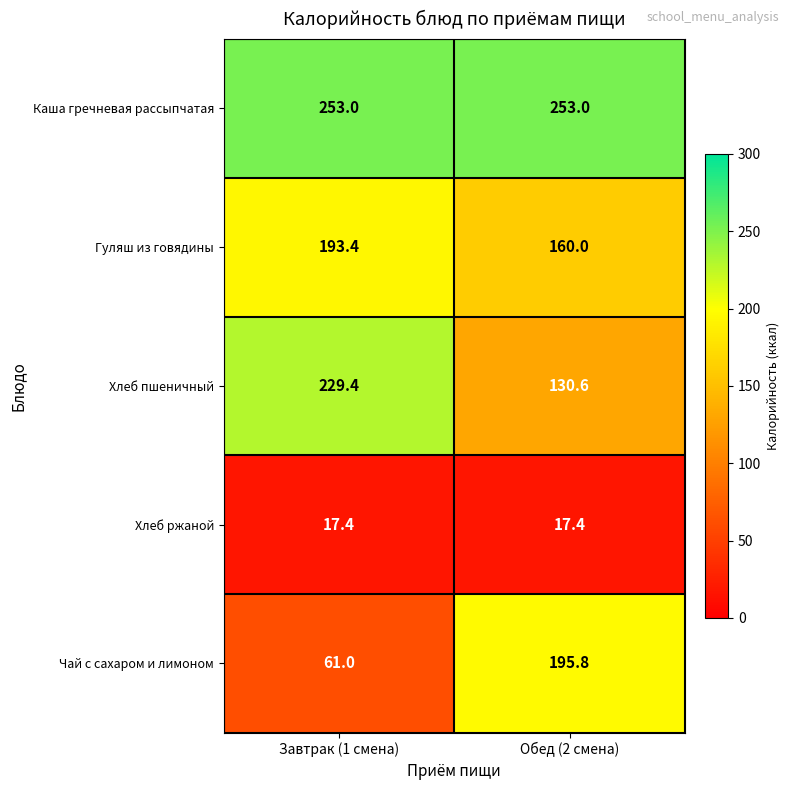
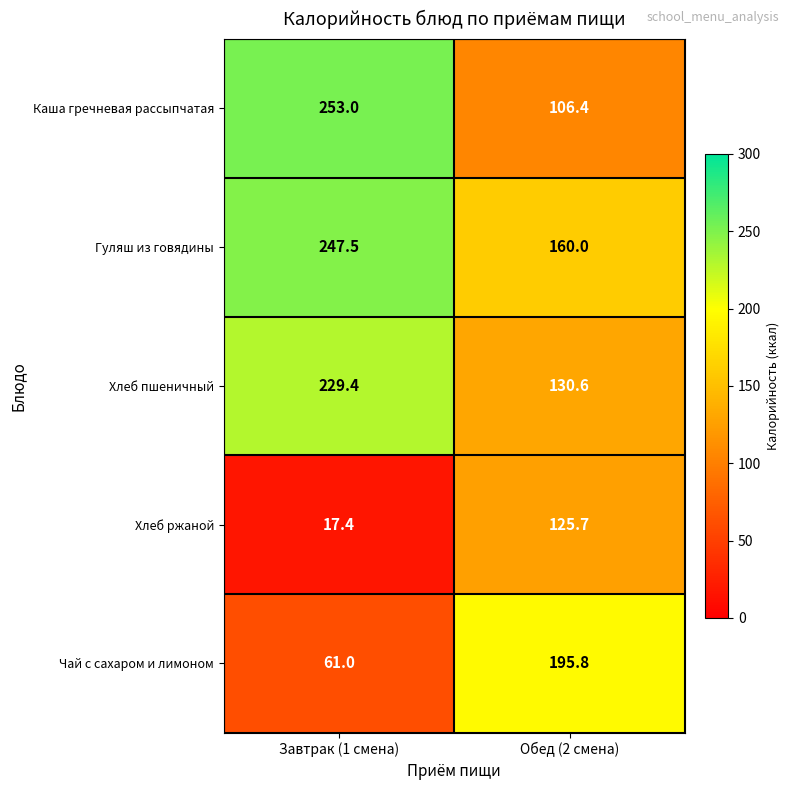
  {
    "Каша гречневая рассыпчатая": {
      "Завтрак (1 смена)": 253.0,
-     "Обед (2 смена)": 253.0
+     "Обед (2 смена)": 106.4
    },
    "Гуляш из говядины": {
-     "Завтрак (1 смена)": 193.4,
+     "Завтрак (1 смена)": 247.5,
      "Обед (2 смена)": 160.0
    },
    "Хлеб пшеничный": {
      "Завтрак (1 смена)": 229.4,
      "Обед (2 смена)": 130.6
    },
    "Хлеб ржаной": {
      "Завтрак (1 смена)": 17.4,
-     "Обед (2 смена)": 17.4
+     "Обед (2 смена)": 125.7
    },
    "Чай с сахаром и лимоном": {
      "Завтрак (1 смена)": 61.0,
      "Обед (2 смена)": 195.8
    }
  }
